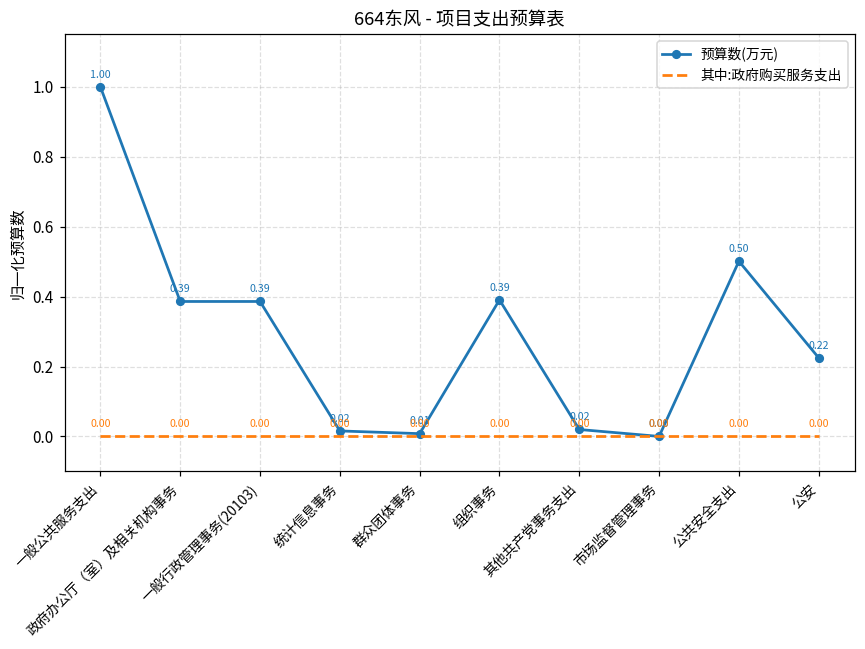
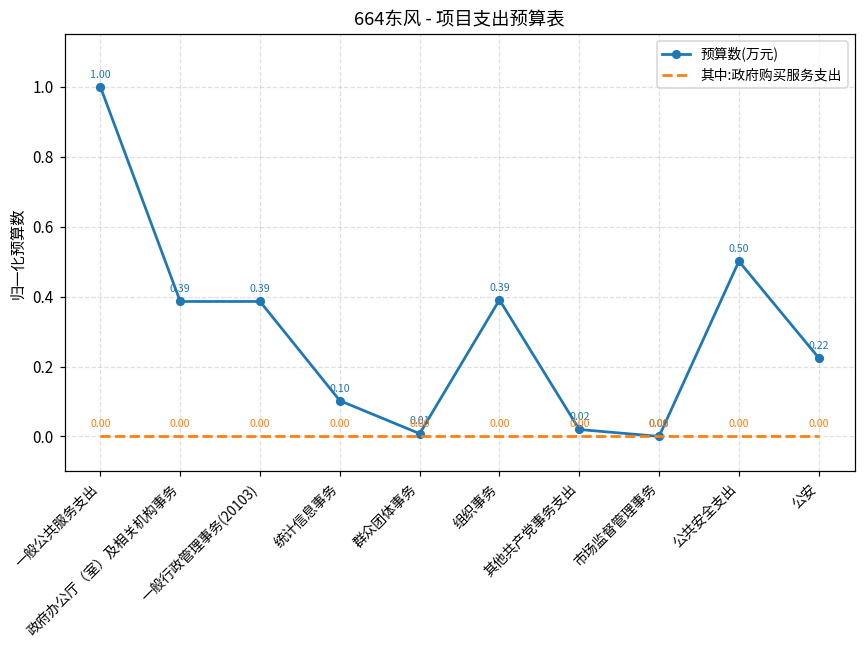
  {
    "预算数(万元)": {
      "一般公共服务支出": 1.00,
      "政府办公厅（室）及相关机构事务": 0.39,
      "一般行政管理事务(20103)": 0.39,
-     "统计信息事务": 0.02,
+     "统计信息事务": 0.10,
      "组织事务": 0.39,
      "公共安全支出": 0.50,
      "公安": 0.22
    },
    "其中:政府购买服务支出": {
      "一般公共服务支出": 0.00,
      "政府办公厅（室）及相关机构事务": 0.00,
      "一般行政管理事务(20103)": 0.00,
      "统计信息事务": 0.00,
      "组织事务": 0.00,
      "公共安全支出": 0.00,
      "公安": 0.00
    }
  }
